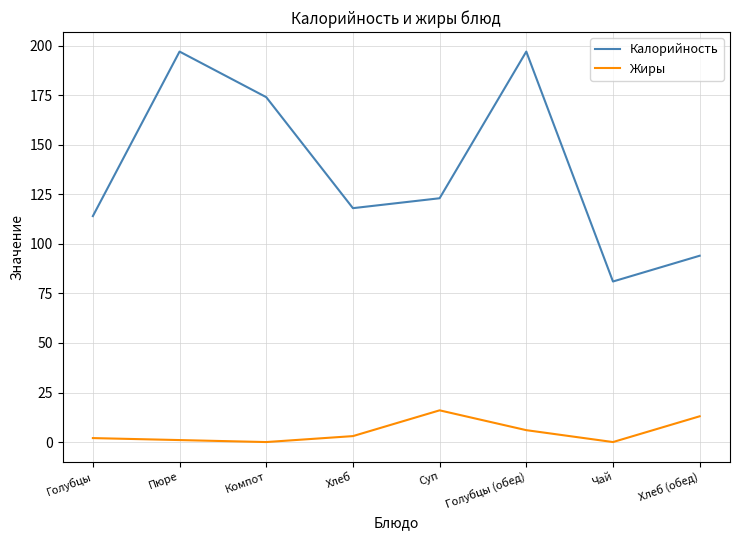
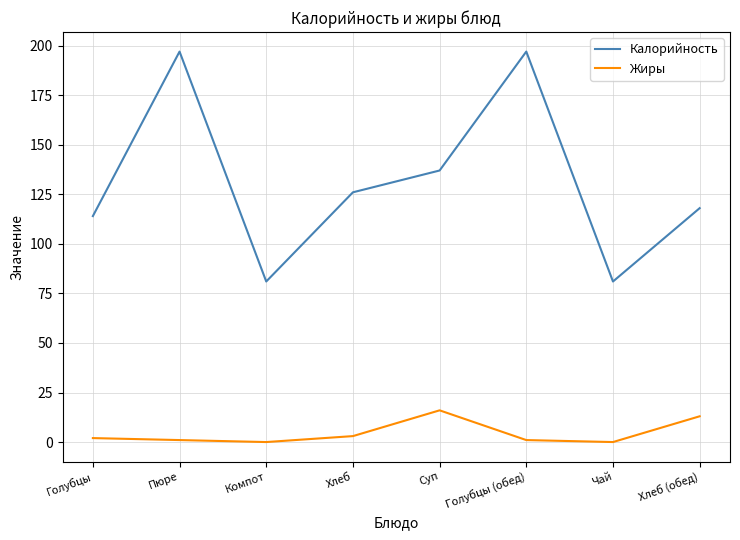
  {
    "Калорийность": {
      "Голубцы": 114,
      "Пюре": 197,
-     "Компот": 174,
-     "Хлеб": 118,
-     "Суп": 123,
+     "Компот": 81,
+     "Хлеб": 126,
+     "Суп": 137,
      "Голубцы (обед)": 197,
      "Чай": 81,
-     "Хлеб (обед)": 94
+     "Хлеб (обед)": 118
    },
    "Жиры": {
      "Голубцы": 2,
      "Пюре": 1,
      "Компот": 0,
      "Хлеб": 3,
      "Суп": 16,
-     "Голубцы (обед)": 6,
+     "Голубцы (обед)": 1,
      "Чай": 0,
      "Хлеб (обед)": 13
    }
  }
